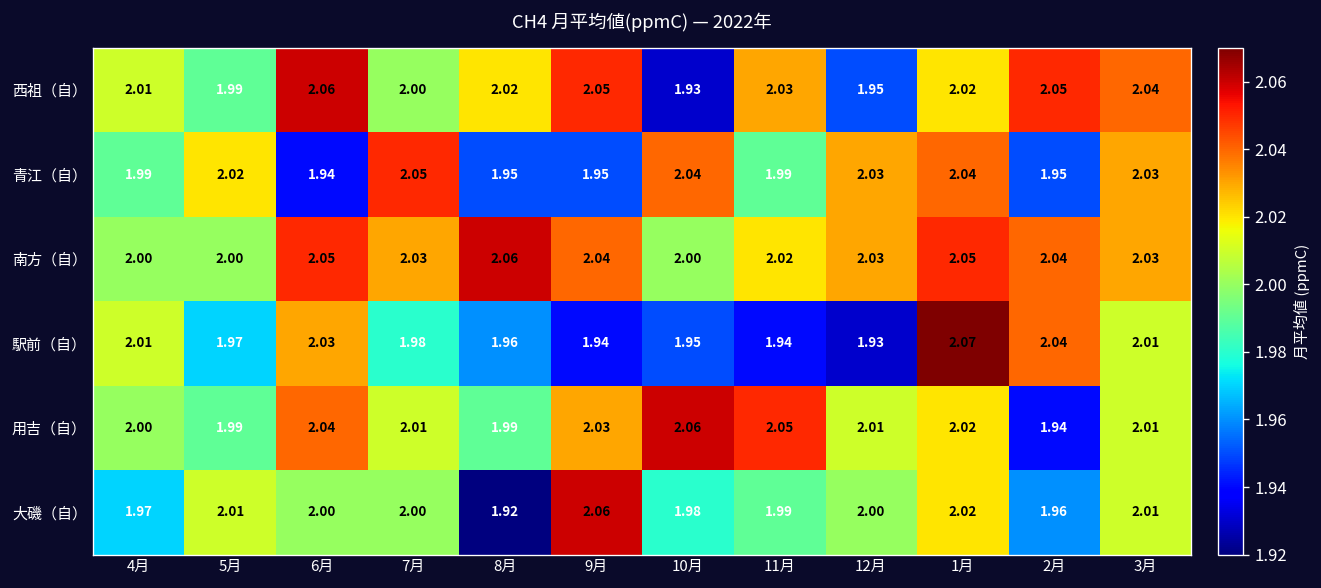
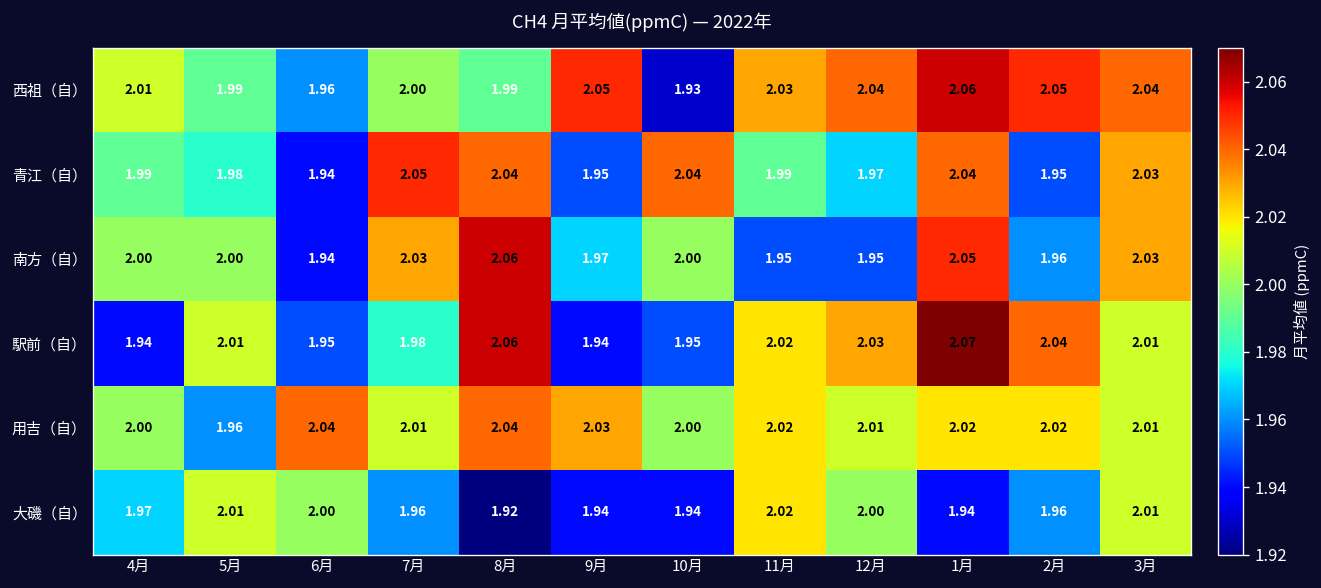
  {
    "西祖（自）": {
      "4月": 2.01,
      "5月": 1.99,
-     "6月": 2.06,
+     "6月": 1.96,
      "7月": 2.00,
-     "8月": 2.02,
+     "8月": 1.99,
      "9月": 2.05,
      "10月": 1.93,
      "11月": 2.03,
-     "12月": 1.95,
-     "1月": 2.02,
+     "12月": 2.04,
+     "1月": 2.06,
      "2月": 2.05,
      "3月": 2.04
    },
    "青江（自）": {
      "4月": 1.99,
-     "5月": 2.02,
+     "5月": 1.98,
      "6月": 1.94,
      "7月": 2.05,
-     "8月": 1.95,
+     "8月": 2.04,
      "9月": 1.95,
      "10月": 2.04,
      "11月": 1.99,
-     "12月": 2.03,
+     "12月": 1.97,
      "1月": 2.04,
      "2月": 1.95,
      "3月": 2.03
    },
    "南方（自）": {
      "4月": 2.00,
      "5月": 2.00,
-     "6月": 2.05,
+     "6月": 1.94,
      "7月": 2.03,
      "8月": 2.06,
-     "9月": 2.04,
+     "9月": 1.97,
      "10月": 2.00,
-     "11月": 2.02,
-     "12月": 2.03,
+     "11月": 1.95,
+     "12月": 1.95,
      "1月": 2.05,
-     "2月": 2.04,
+     "2月": 1.96,
      "3月": 2.03
    },
    "駅前（自）": {
-     "4月": 2.01,
-     "5月": 1.97,
-     "6月": 2.03,
+     "4月": 1.94,
+     "5月": 2.01,
+     "6月": 1.95,
      "7月": 1.98,
-     "8月": 1.96,
+     "8月": 2.06,
      "9月": 1.94,
      "10月": 1.95,
-     "11月": 1.94,
-     "12月": 1.93,
+     "11月": 2.02,
+     "12月": 2.03,
      "1月": 2.07,
      "2月": 2.04,
      "3月": 2.01
    },
    "用吉（自）": {
      "4月": 2.00,
-     "5月": 1.99,
+     "5月": 1.96,
      "6月": 2.04,
      "7月": 2.01,
-     "8月": 1.99,
+     "8月": 2.04,
      "9月": 2.03,
-     "10月": 2.06,
-     "11月": 2.05,
+     "10月": 2.00,
+     "11月": 2.02,
      "12月": 2.01,
      "1月": 2.02,
-     "2月": 1.94,
+     "2月": 2.02,
      "3月": 2.01
    },
    "大磯（自）": {
      "4月": 1.97,
      "5月": 2.01,
      "6月": 2.00,
-     "7月": 2.00,
+     "7月": 1.96,
      "8月": 1.92,
-     "9月": 2.06,
-     "10月": 1.98,
-     "11月": 1.99,
+     "9月": 1.94,
+     "10月": 1.94,
+     "11月": 2.02,
      "12月": 2.00,
-     "1月": 2.02,
+     "1月": 1.94,
      "2月": 1.96,
      "3月": 2.01
    }
  }
